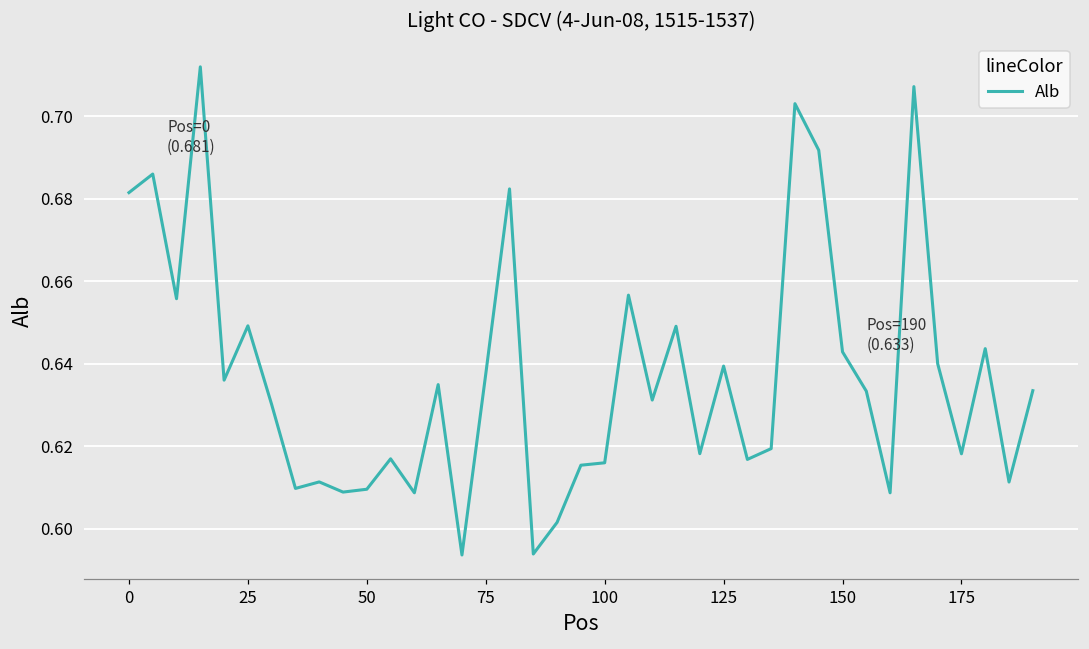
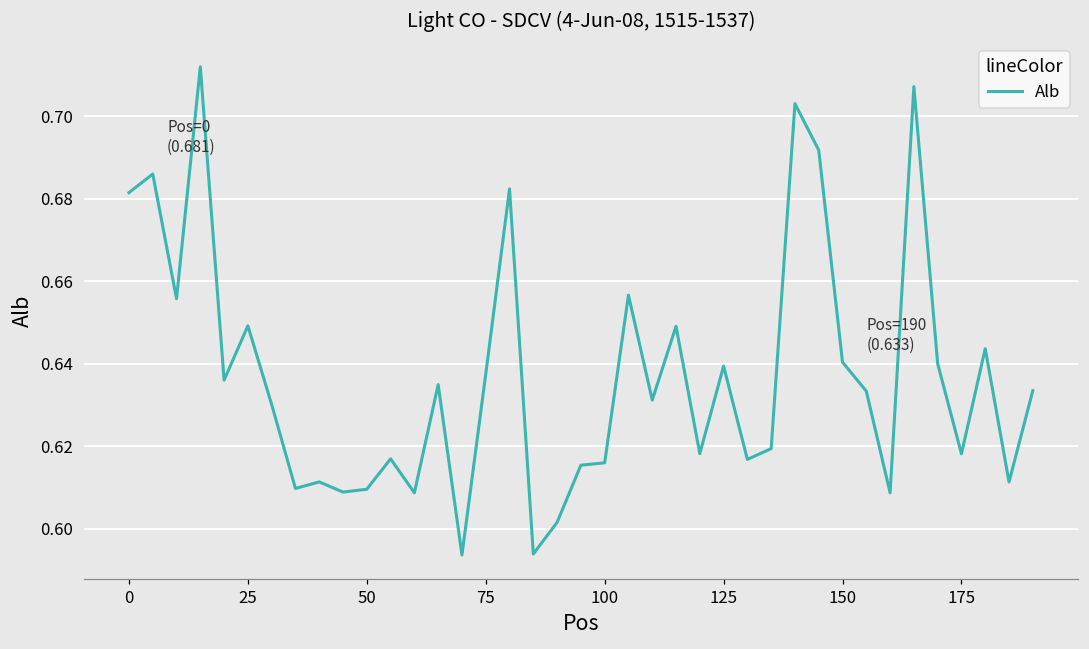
  {
    "0": 0.681,
    "25": 0.649,
    "50": 0.610,
    "75": 0.637,
    "100": 0.616,
    "125": 0.639,
-   "150": 0.643,
+   "150": 0.640,
    "175": 0.618
  }
